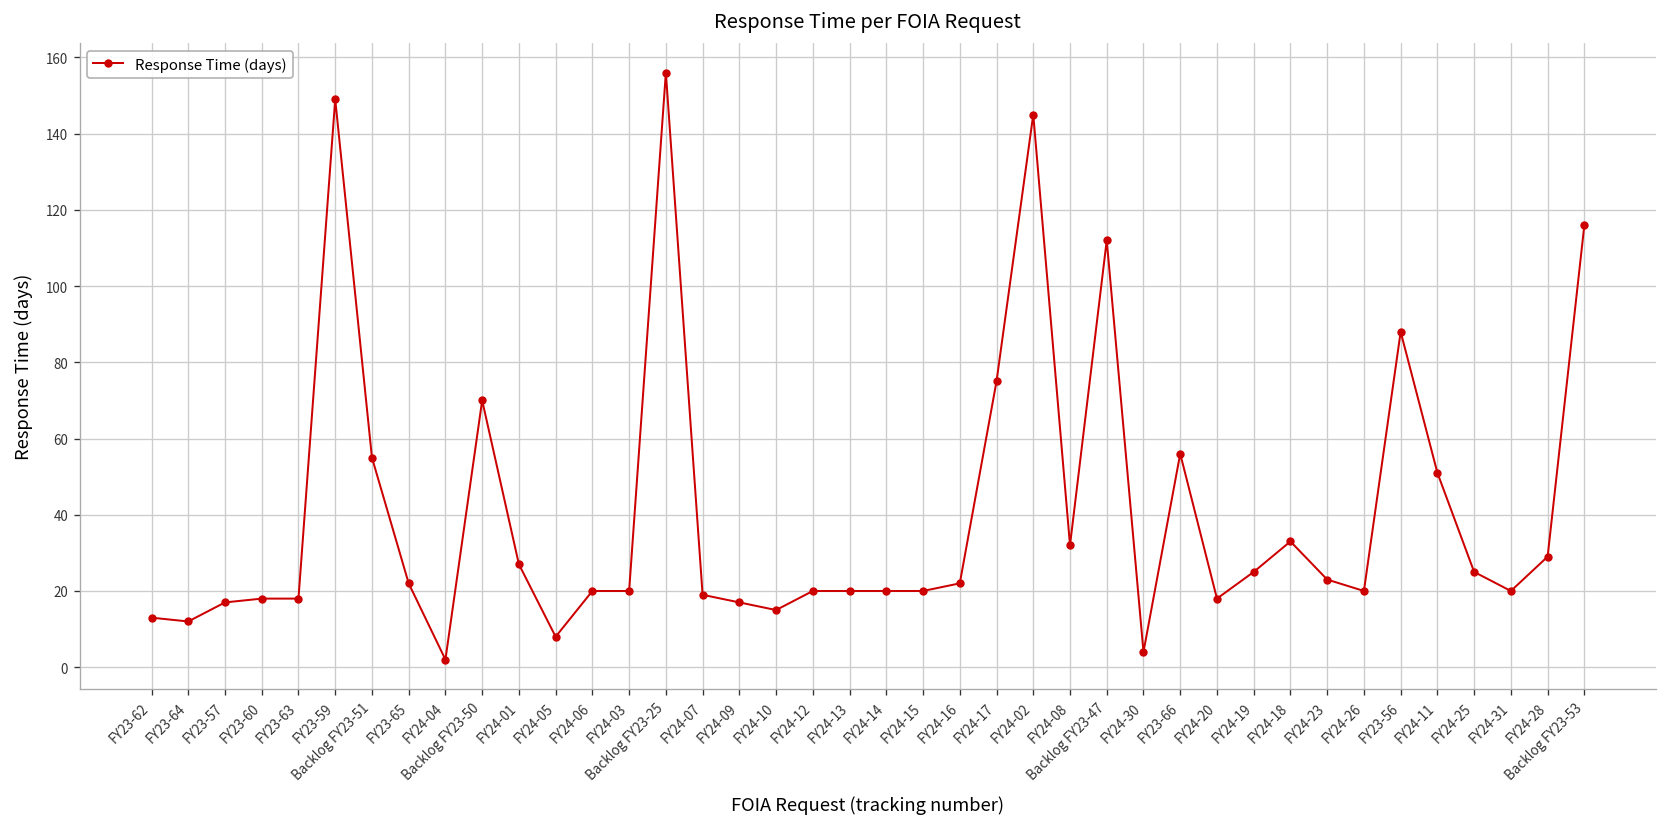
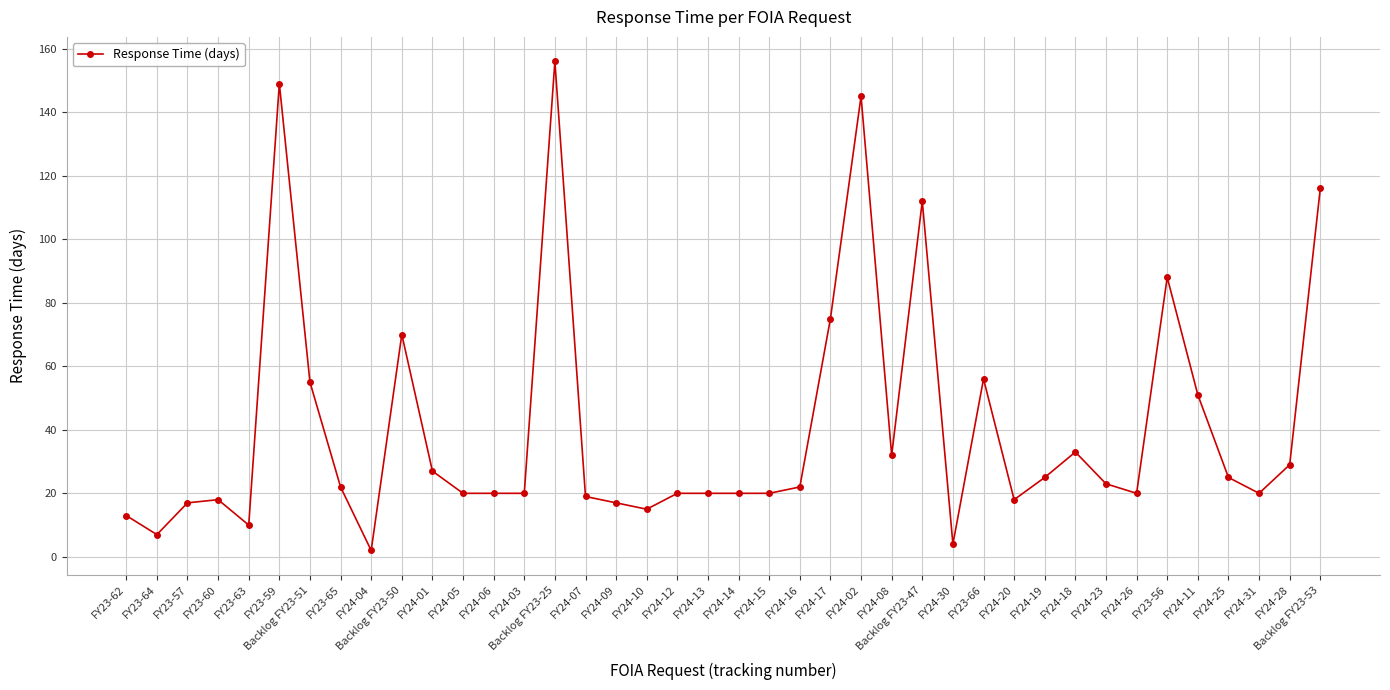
  {
    "FY23-62": 13,
-   "FY23-64": 12,
+   "FY23-64": 7,
    "FY23-57": 17,
    "FY23-60": 18,
-   "FY23-63": 18,
+   "FY23-63": 10,
    "FY23-59": 149,
    "Backlog FY23-51": 55,
    "FY23-65": 22,
    "FY24-04": 2,
    "Backlog FY23-50": 70,
    "FY24-01": 27,
-   "FY24-05": 8,
+   "FY24-05": 20,
    "FY24-06": 20,
    "FY24-03": 20,
    "Backlog FY23-25": 156,
    "FY24-07": 19,
    "FY24-09": 17,
    "FY24-10": 15,
    "FY24-12": 20,
    "FY24-13": 20,
    "FY24-14": 20,
    "FY24-15": 20,
    "FY24-16": 22,
    "FY24-17": 75,
    "FY24-02": 145,
    "FY24-08": 32,
    "Backlog FY23-47": 112,
    "FY24-30": 4,
    "FY23-66": 56,
    "FY24-20": 18,
    "FY24-19": 25,
    "FY24-18": 33,
    "FY24-23": 23,
    "FY24-26": 20,
    "FY23-56": 88,
    "FY24-11": 51,
    "FY24-25": 25,
    "FY24-31": 20,
    "FY24-28": 29,
    "Backlog FY23-53": 116
  }
